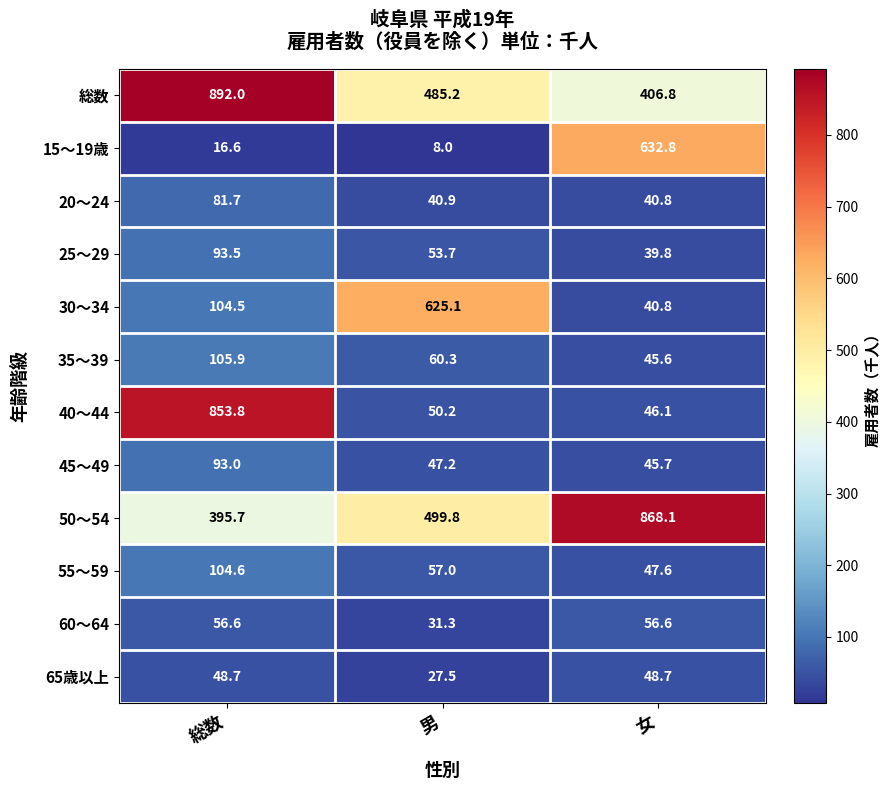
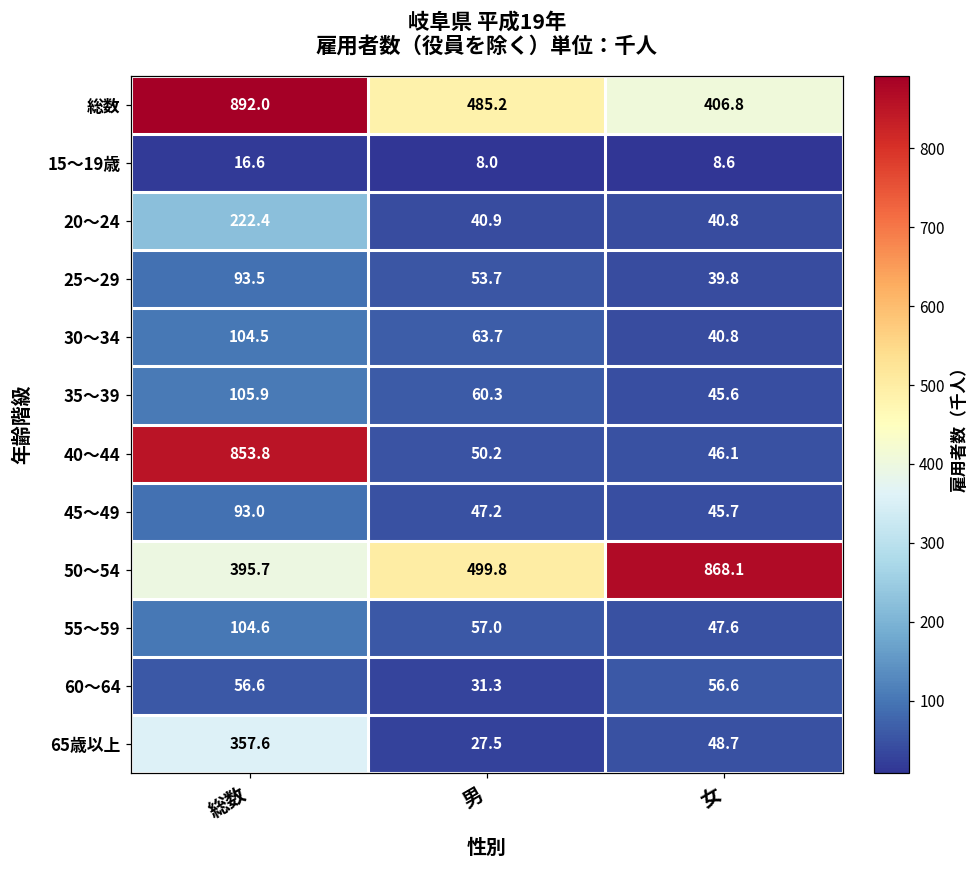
  {
    "総数": {
      "総数": 892.0,
      "男": 485.2,
      "女": 406.8
    },
    "15～19歳": {
      "総数": 16.6,
      "男": 8.0,
-     "女": 632.8
+     "女": 8.6
    },
    "20～24": {
-     "総数": 81.7,
+     "総数": 222.4,
      "男": 40.9,
      "女": 40.8
    },
    "25～29": {
      "総数": 93.5,
      "男": 53.7,
      "女": 39.8
    },
    "30～34": {
      "総数": 104.5,
-     "男": 625.1,
+     "男": 63.7,
      "女": 40.8
    },
    "35～39": {
      "総数": 105.9,
      "男": 60.3,
      "女": 45.6
    },
    "40～44": {
      "総数": 853.8,
      "男": 50.2,
      "女": 46.1
    },
    "45～49": {
      "総数": 93.0,
      "男": 47.2,
      "女": 45.7
    },
    "50～54": {
      "総数": 395.7,
      "男": 499.8,
      "女": 868.1
    },
    "55～59": {
      "総数": 104.6,
      "男": 57.0,
      "女": 47.6
    },
    "60～64": {
      "総数": 56.6,
      "男": 31.3,
      "女": 56.6
    },
    "65歳以上": {
-     "総数": 48.7,
+     "総数": 357.6,
      "男": 27.5,
      "女": 48.7
    }
  }
